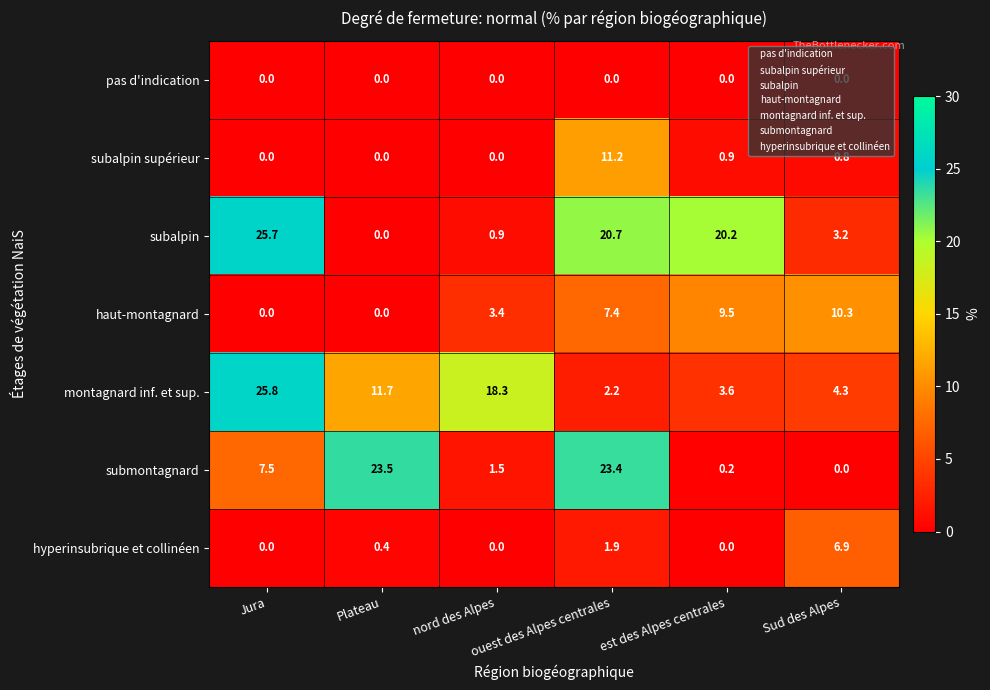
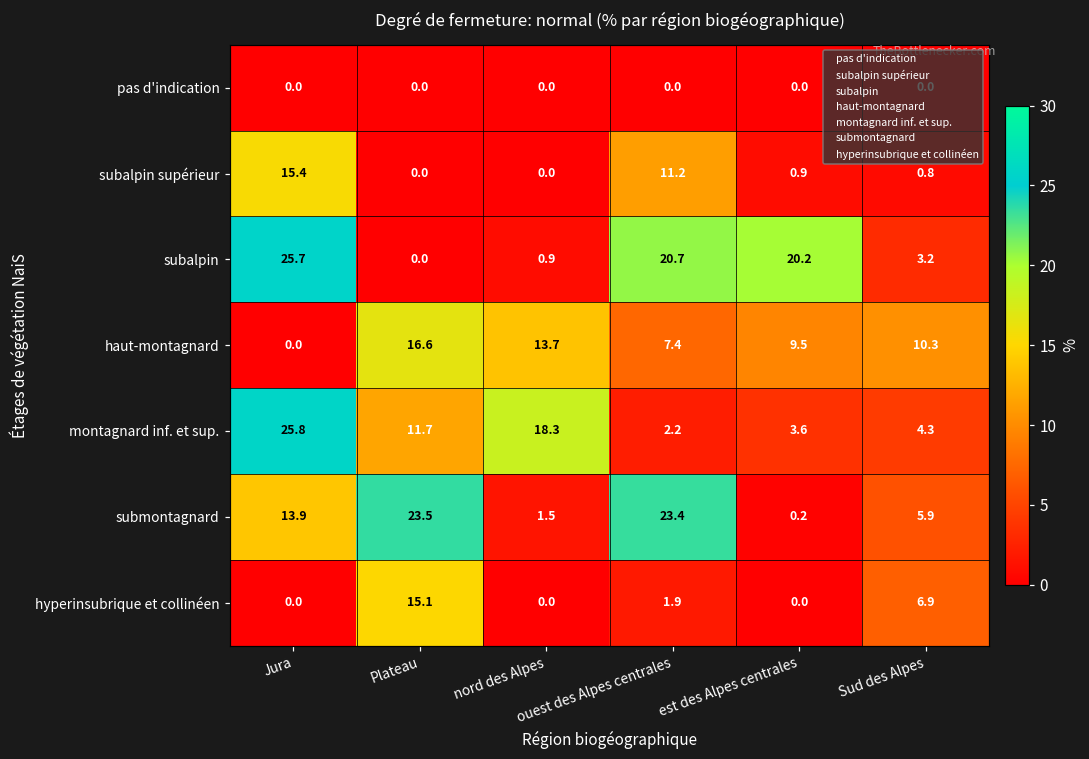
  {
    "pas d'indication": {
      "Jura": 0.0,
      "Plateau": 0.0,
      "nord des Alpes": 0.0,
      "ouest des Alpes centrales": 0.0,
      "est des Alpes centrales": 0.0
    },
    "subalpin supérieur": {
-     "Jura": 0.0,
+     "Jura": 15.4,
      "Plateau": 0.0,
      "nord des Alpes": 0.0,
      "ouest des Alpes centrales": 11.2,
      "est des Alpes centrales": 0.9
    },
    "subalpin": {
      "Jura": 25.7,
      "Plateau": 0.0,
      "nord des Alpes": 0.9,
      "ouest des Alpes centrales": 20.7,
      "est des Alpes centrales": 20.2,
      "Sud des Alpes": 3.2
    },
    "haut-montagnard": {
      "Jura": 0.0,
-     "Plateau": 0.0,
-     "nord des Alpes": 3.4,
+     "Plateau": 16.6,
+     "nord des Alpes": 13.7,
      "ouest des Alpes centrales": 7.4,
      "est des Alpes centrales": 9.5,
      "Sud des Alpes": 10.3
    },
    "montagnard inf. et sup.": {
      "Jura": 25.8,
      "Plateau": 11.7,
      "nord des Alpes": 18.3,
      "ouest des Alpes centrales": 2.2,
      "est des Alpes centrales": 3.6,
      "Sud des Alpes": 4.3
    },
    "submontagnard": {
-     "Jura": 7.5,
+     "Jura": 13.9,
      "Plateau": 23.5,
      "nord des Alpes": 1.5,
      "ouest des Alpes centrales": 23.4,
      "est des Alpes centrales": 0.2,
-     "Sud des Alpes": 0.0
+     "Sud des Alpes": 5.9
    },
    "hyperinsubrique et collinéen": {
      "Jura": 0.0,
-     "Plateau": 0.4,
+     "Plateau": 15.1,
      "nord des Alpes": 0.0,
      "ouest des Alpes centrales": 1.9,
      "est des Alpes centrales": 0.0,
      "Sud des Alpes": 6.9
    }
  }
